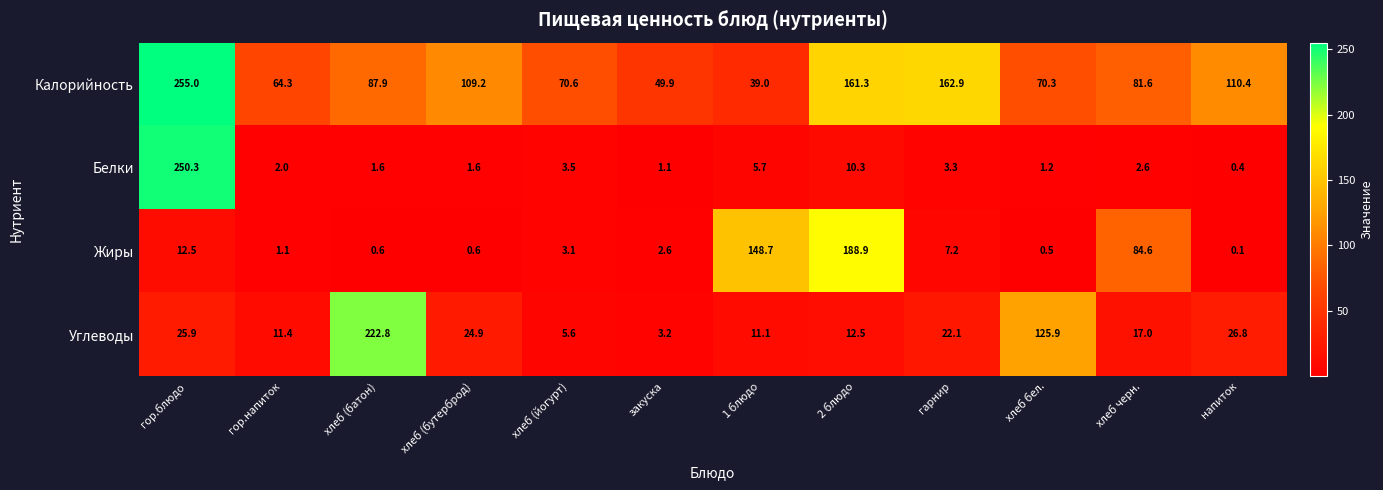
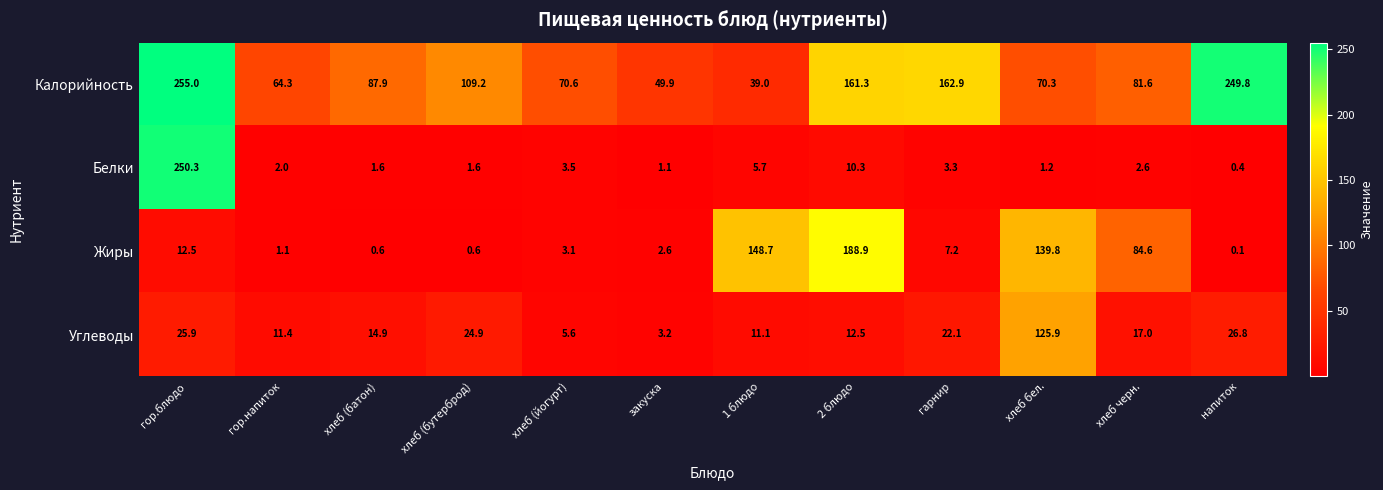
  {
    "Калорийность": {
      "гор.блюдо": 255.0,
      "гор.напиток": 64.3,
      "хлеб (батон)": 87.9,
      "хлеб (бутерброд)": 109.2,
      "хлеб (йогурт)": 70.6,
      "закуска": 49.9,
      "1 блюдо": 39.0,
      "2 блюдо": 161.3,
      "гарнир": 162.9,
      "хлеб бел.": 70.3,
      "хлеб черн.": 81.6,
-     "напиток": 110.4
+     "напиток": 249.8
    },
    "Белки": {
      "гор.блюдо": 250.3,
      "гор.напиток": 2.0,
      "хлеб (батон)": 1.6,
      "хлеб (бутерброд)": 1.6,
      "хлеб (йогурт)": 3.5,
      "закуска": 1.1,
      "1 блюдо": 5.7,
      "2 блюдо": 10.3,
      "гарнир": 3.3,
      "хлеб бел.": 1.2,
      "хлеб черн.": 2.6,
      "напиток": 0.4
    },
    "Жиры": {
      "гор.блюдо": 12.5,
      "гор.напиток": 1.1,
      "хлеб (батон)": 0.6,
      "хлеб (бутерброд)": 0.6,
      "хлеб (йогурт)": 3.1,
      "закуска": 2.6,
      "1 блюдо": 148.7,
      "2 блюдо": 188.9,
      "гарнир": 7.2,
-     "хлеб бел.": 0.5,
+     "хлеб бел.": 139.8,
      "хлеб черн.": 84.6,
      "напиток": 0.1
    },
    "Углеводы": {
      "гор.блюдо": 25.9,
      "гор.напиток": 11.4,
-     "хлеб (батон)": 222.8,
+     "хлеб (батон)": 14.9,
      "хлеб (бутерброд)": 24.9,
      "хлеб (йогурт)": 5.6,
      "закуска": 3.2,
      "1 блюдо": 11.1,
      "2 блюдо": 12.5,
      "гарнир": 22.1,
      "хлеб бел.": 125.9,
      "хлеб черн.": 17.0,
      "напиток": 26.8
    }
  }
